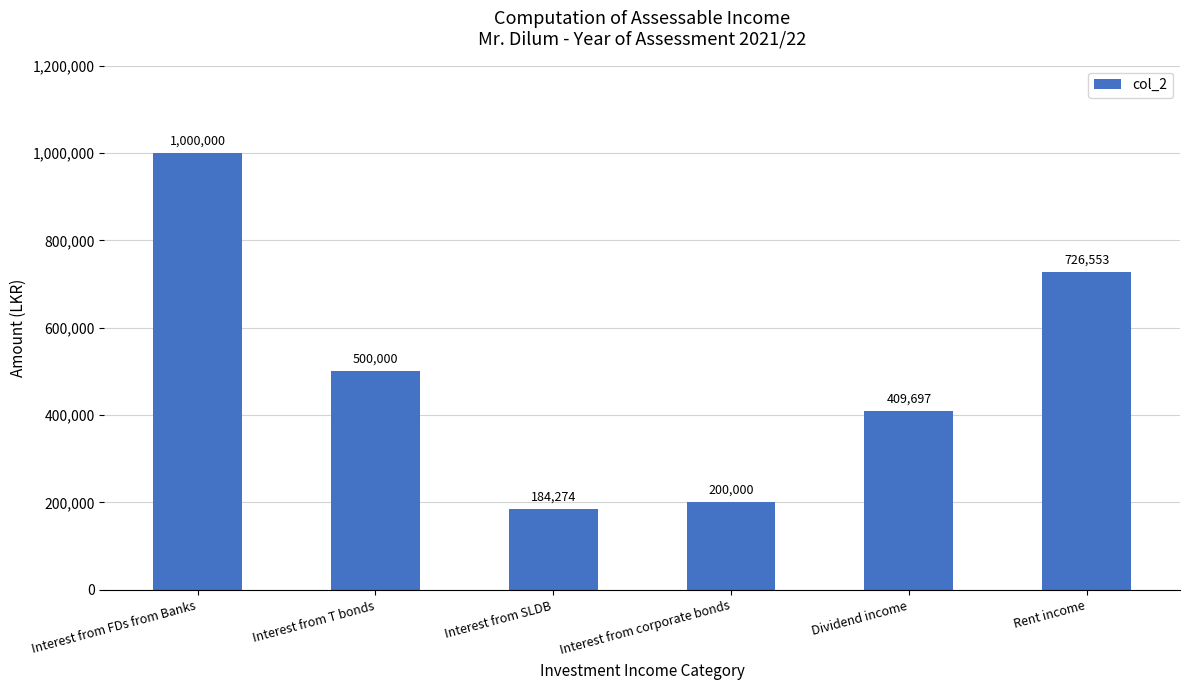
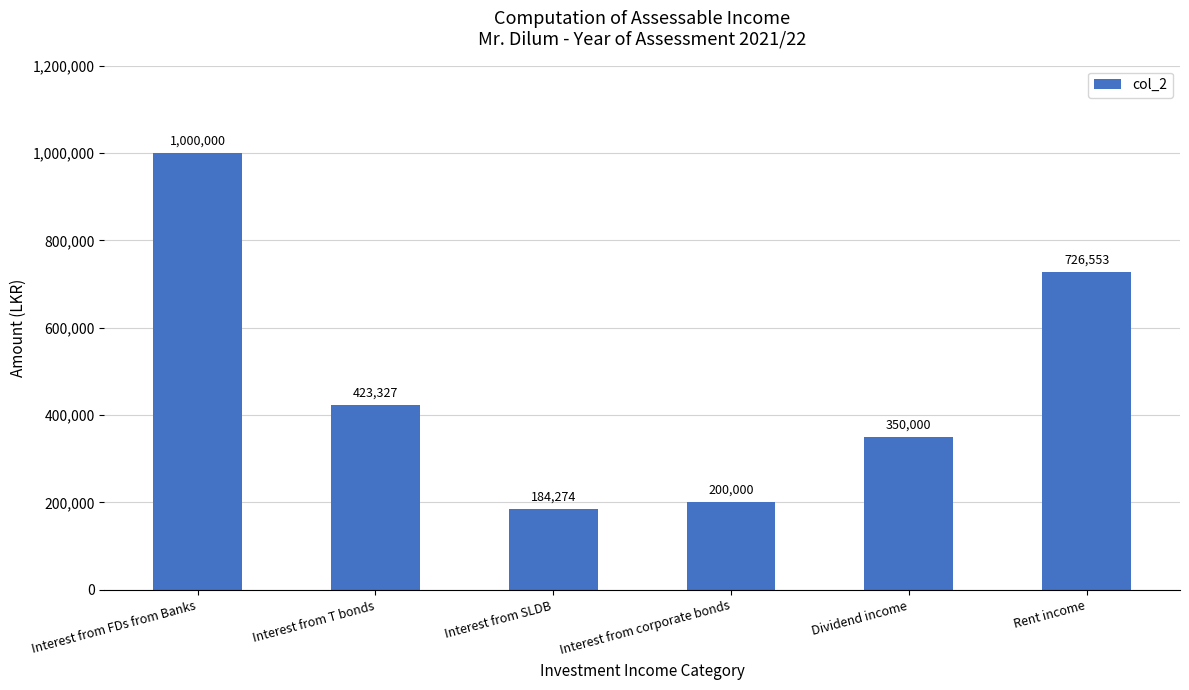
  {
    "Interest from FDs from Banks": "1,000,000",
-   "Interest from T bonds": "500,000",
+   "Interest from T bonds": "423,327",
    "Interest from SLDB": "184,274",
    "Interest from corporate bonds": "200,000",
-   "Dividend income": "409,697",
+   "Dividend income": "350,000",
    "Rent income": "726,553"
  }
